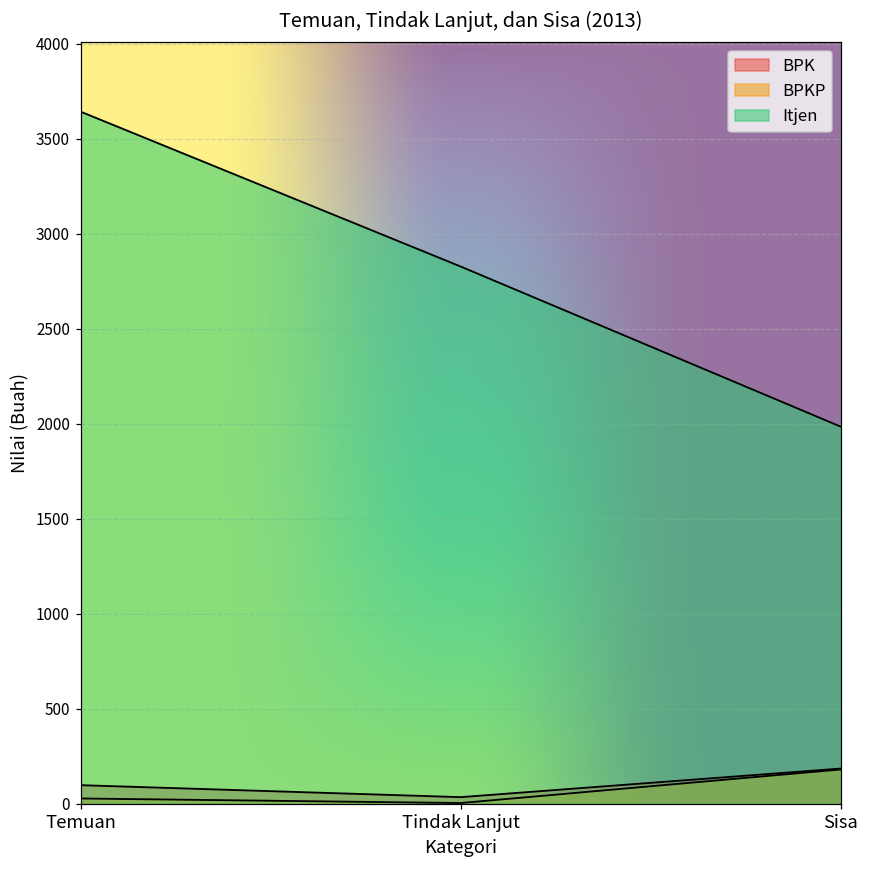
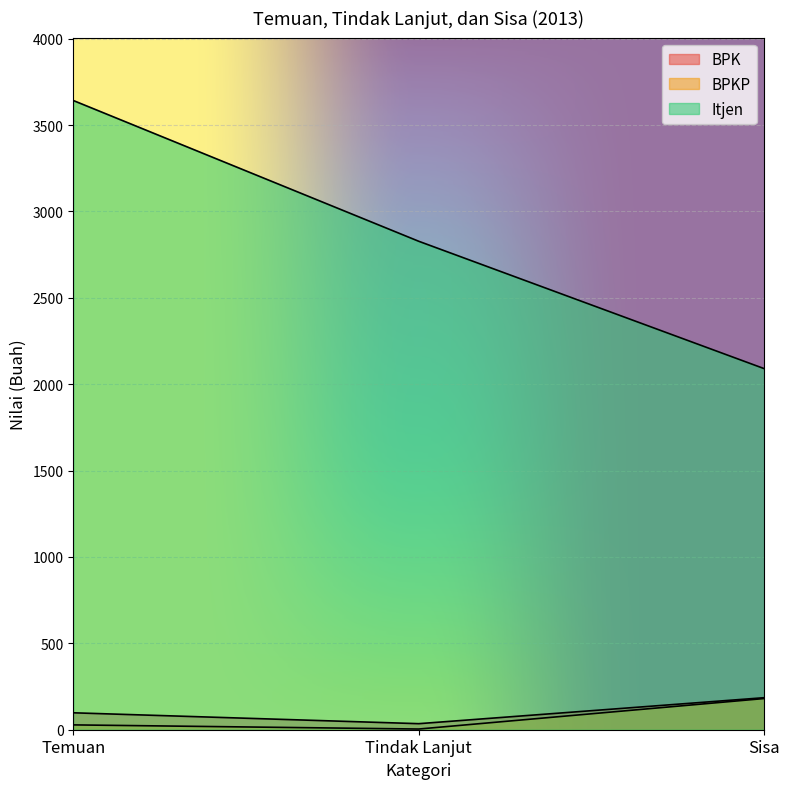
  {
    "BPK": {
      "Temuan": 100,
      "Tindak Lanjut": 40
    },
    "BPKP": {
      "Temuan": 30,
      "Tindak Lanjut": 0
    },
    "Itjen": {
      "Temuan": 3640,
      "Tindak Lanjut": 2830,
-     "Sisa": 1980
+     "Sisa": 2090
    }
  }
